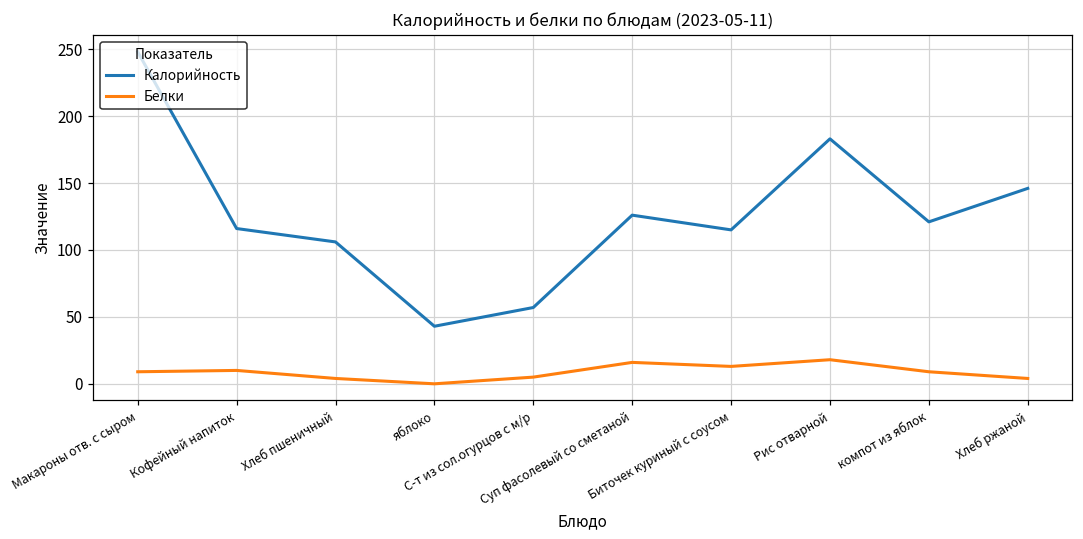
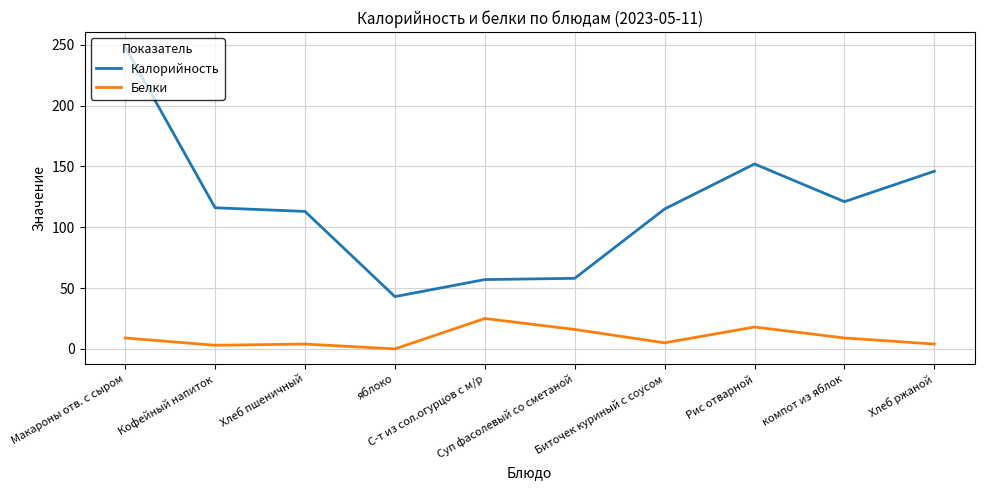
  {
    "Калорийность": {
      "Кофейный напиток": 116,
-     "Хлеб пшеничный": 106,
+     "Хлеб пшеничный": 113,
      "яблоко": 43,
      "С-т из сол.огурцов с м/р": 57,
-     "Суп фасолевый со сметаной": 126,
+     "Суп фасолевый со сметаной": 58,
      "Биточек куриный с соусом": 115,
-     "Рис отварной": 183,
+     "Рис отварной": 152,
      "компот из яблок": 121,
      "Хлеб ржаной": 146
    },
    "Белки": {
      "Макароны отв. с сыром": 9,
-     "Кофейный напиток": 10,
+     "Кофейный напиток": 3,
      "Хлеб пшеничный": 4,
      "яблоко": 0,
-     "С-т из сол.огурцов с м/р": 5,
+     "С-т из сол.огурцов с м/р": 25,
      "Суп фасолевый со сметаной": 16,
-     "Биточек куриный с соусом": 13,
+     "Биточек куриный с соусом": 5,
      "Рис отварной": 18,
      "компот из яблок": 9,
      "Хлеб ржаной": 4
    }
  }
